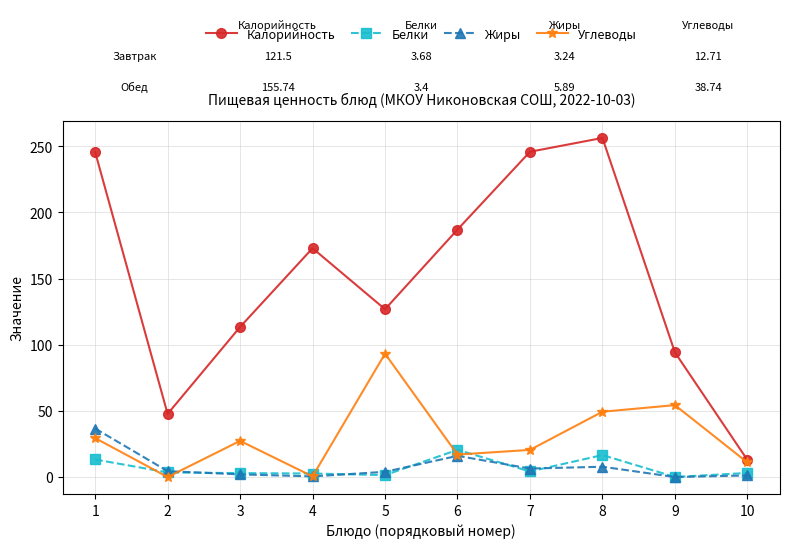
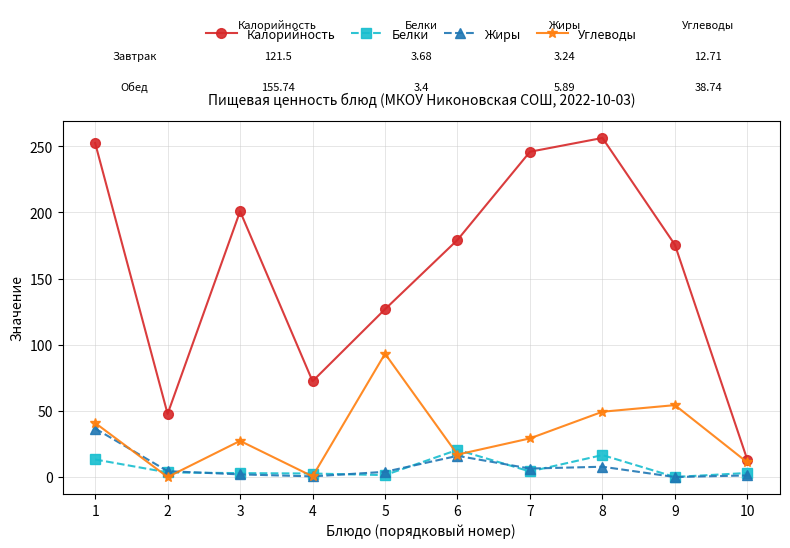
  {
    "Калорийность": {
-     "1": 246,
+     "1": 252,
      "2": 48,
-     "3": 113,
-     "4": 173,
+     "3": 201,
+     "4": 72,
      "5": 127,
-     "6": 187,
+     "6": 179,
      "7": 246,
      "8": 256,
-     "9": 94,
+     "9": 176,
      "10": 13
    },
    "Белки": {
      "1": 13,
      "4": 3,
      "5": 1,
      "6": 21,
      "7": 4,
      "8": 17
    },
    "Жиры": {
      "1": 37,
      "5": 4,
      "7": 6,
      "8": 8
    },
    "Углеводы": {
-     "1": 29,
+     "1": 41,
      "2": 0,
      "3": 27,
      "5": 93,
-     "7": 21,
+     "7": 29,
      "8": 49,
      "9": 54,
      "10": 11
    }
  }
